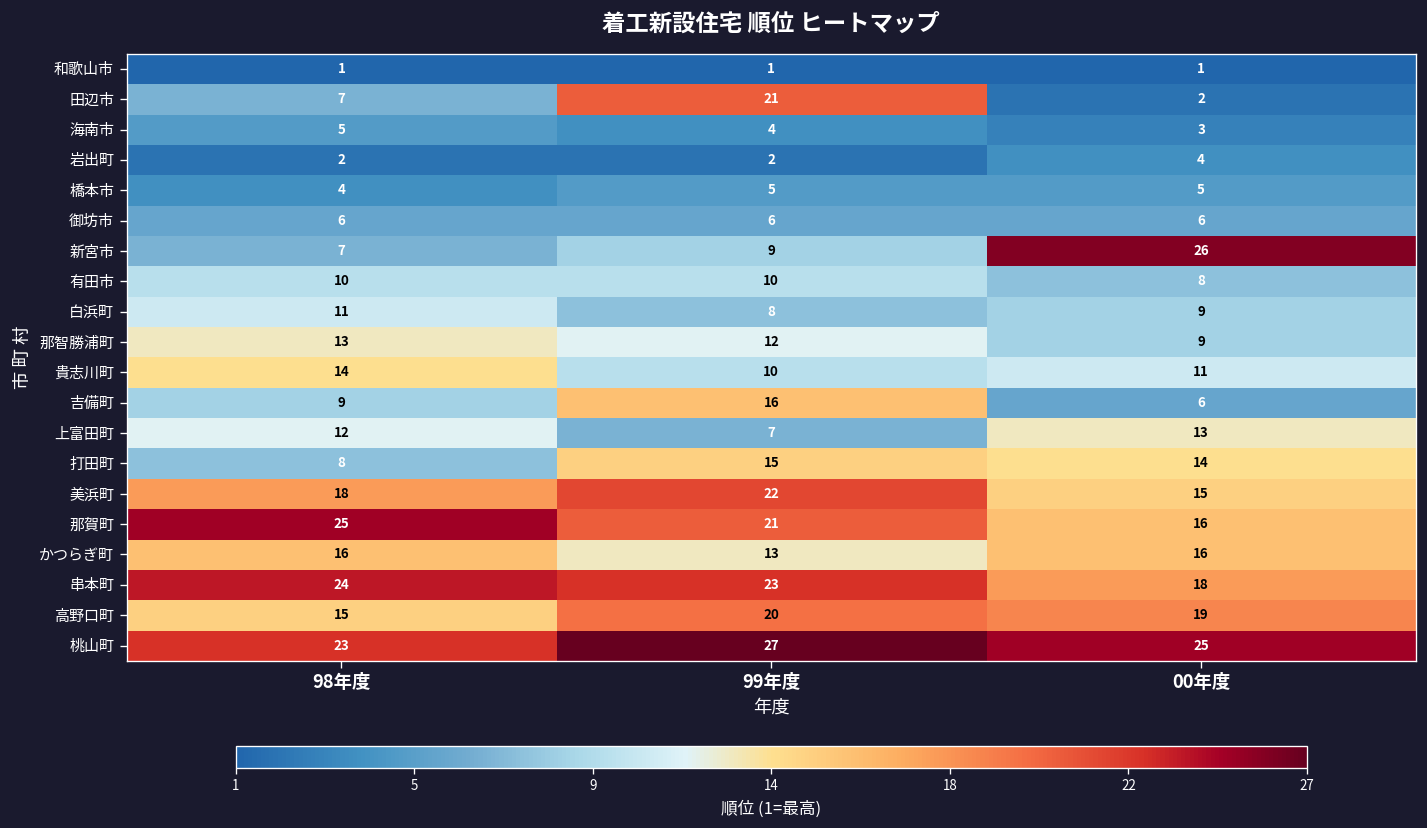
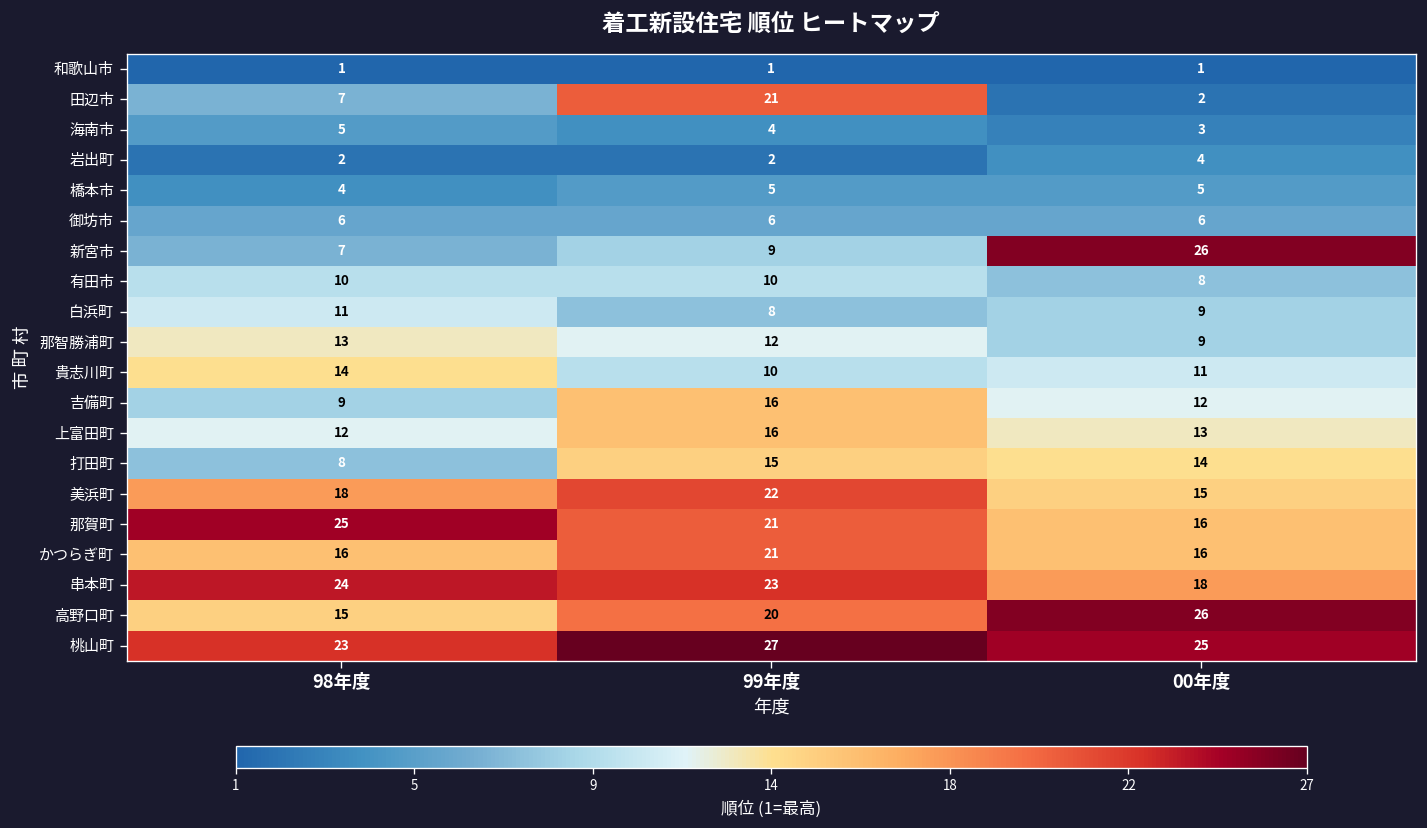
  {
    "和歌山市": {
      "98年度": 1,
      "99年度": 1,
      "00年度": 1
    },
    "田辺市": {
      "98年度": 7,
      "99年度": 21,
      "00年度": 2
    },
    "海南市": {
      "98年度": 5,
      "99年度": 4,
      "00年度": 3
    },
    "岩出町": {
      "98年度": 2,
      "99年度": 2,
      "00年度": 4
    },
    "橋本市": {
      "98年度": 4,
      "99年度": 5,
      "00年度": 5
    },
    "御坊市": {
      "98年度": 6,
      "99年度": 6,
      "00年度": 6
    },
    "新宮市": {
      "98年度": 7,
      "99年度": 9,
      "00年度": 26
    },
    "有田市": {
      "98年度": 10,
      "99年度": 10,
      "00年度": 8
    },
    "白浜町": {
      "98年度": 11,
      "99年度": 8,
      "00年度": 9
    },
    "那智勝浦町": {
      "98年度": 13,
      "99年度": 12,
      "00年度": 9
    },
    "貴志川町": {
      "98年度": 14,
      "99年度": 10,
      "00年度": 11
    },
    "吉備町": {
      "98年度": 9,
      "99年度": 16,
-     "00年度": 6
+     "00年度": 12
    },
    "上富田町": {
      "98年度": 12,
-     "99年度": 7,
+     "99年度": 16,
      "00年度": 13
    },
    "打田町": {
      "98年度": 8,
      "99年度": 15,
      "00年度": 14
    },
    "美浜町": {
      "98年度": 18,
      "99年度": 22,
      "00年度": 15
    },
    "那賀町": {
      "98年度": 25,
      "99年度": 21,
      "00年度": 16
    },
    "かつらぎ町": {
      "98年度": 16,
-     "99年度": 13,
+     "99年度": 21,
      "00年度": 16
    },
    "串本町": {
      "98年度": 24,
      "99年度": 23,
      "00年度": 18
    },
    "高野口町": {
      "98年度": 15,
      "99年度": 20,
-     "00年度": 19
+     "00年度": 26
    },
    "桃山町": {
      "98年度": 23,
      "99年度": 27,
      "00年度": 25
    }
  }
